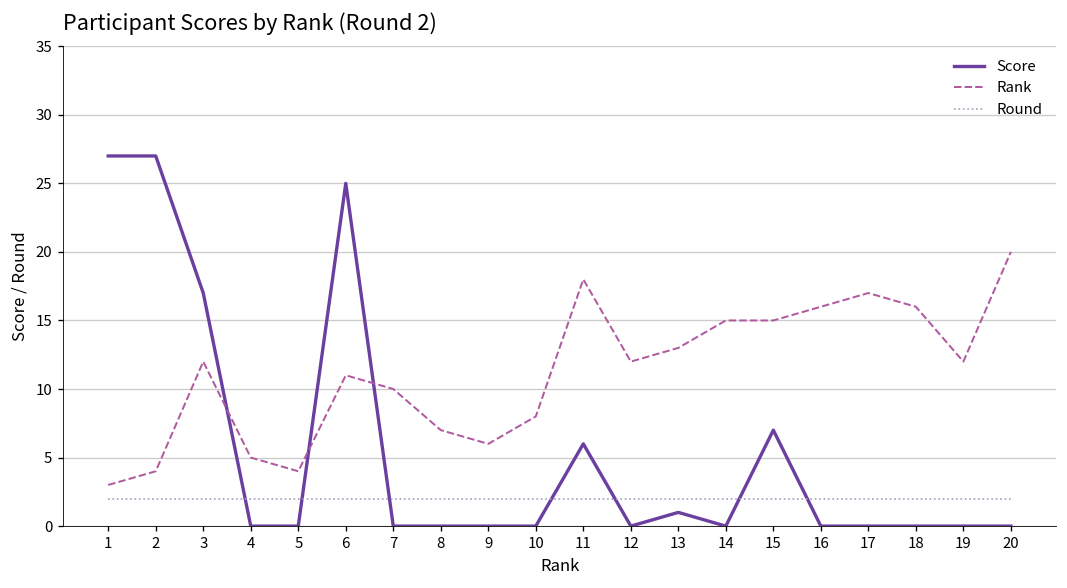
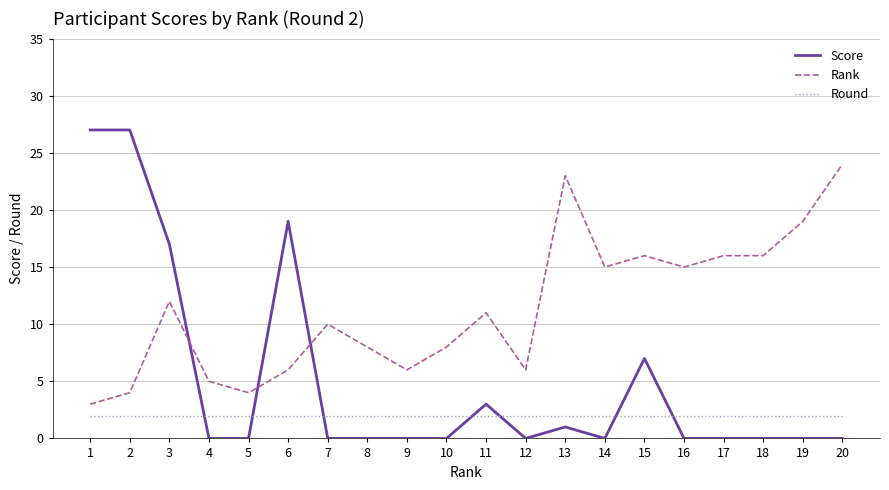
  {
    "Score": {
      "1": 27,
      "2": 27,
      "3": 17,
      "4": 0,
      "5": 0,
-     "6": 25,
+     "6": 19,
      "7": 0,
      "8": 0,
      "9": 0,
      "10": 0,
-     "11": 6,
+     "11": 3,
      "12": 0,
      "13": 1,
      "14": 0,
      "15": 7,
      "16": 0,
      "17": 0,
      "18": 0,
      "19": 0,
      "20": 0
    },
    "Rank": {
      "1": 3,
      "2": 4,
      "3": 12,
      "4": 5,
      "5": 4,
-     "6": 11,
+     "6": 6,
      "7": 10,
-     "8": 7,
+     "8": 8,
      "9": 6,
      "10": 8,
-     "11": 18,
-     "12": 12,
-     "13": 13,
+     "11": 11,
+     "12": 6,
+     "13": 23,
      "14": 15,
-     "15": 15,
-     "16": 16,
-     "17": 17,
+     "15": 16,
+     "16": 15,
+     "17": 16,
      "18": 16,
-     "19": 12,
-     "20": 20
+     "19": 19,
+     "20": 24
    },
    "Round": {
      "1": 2,
      "2": 2,
      "3": 2,
      "4": 2,
      "5": 2,
      "6": 2,
      "7": 2,
      "8": 2,
      "9": 2,
      "10": 2,
      "11": 2,
      "12": 2,
      "13": 2,
      "14": 2,
      "15": 2,
      "16": 2,
      "17": 2,
      "18": 2,
      "19": 2,
      "20": 2
    }
  }
